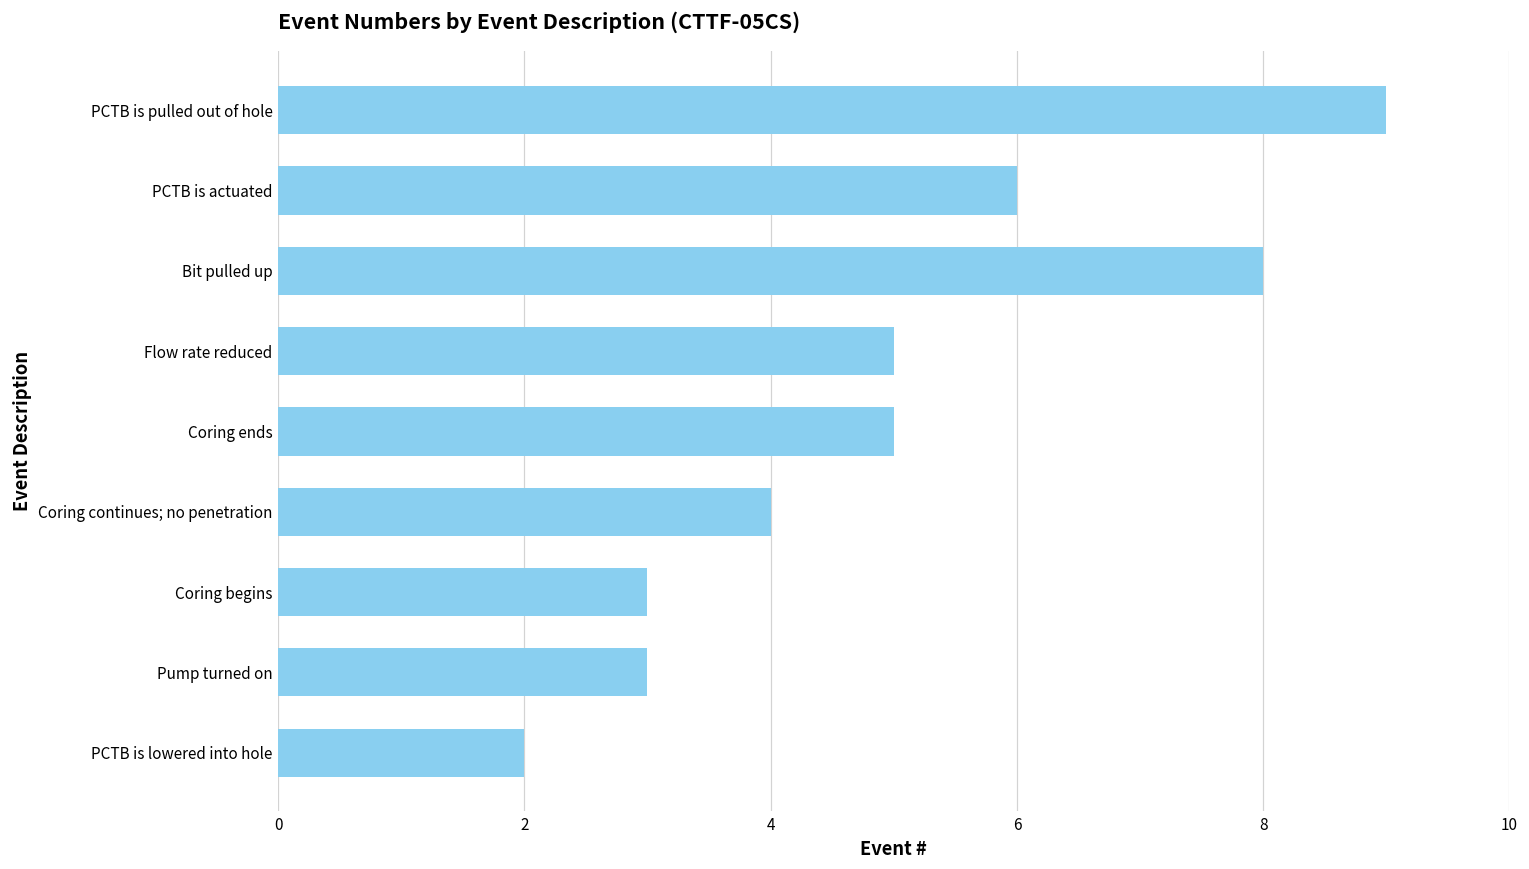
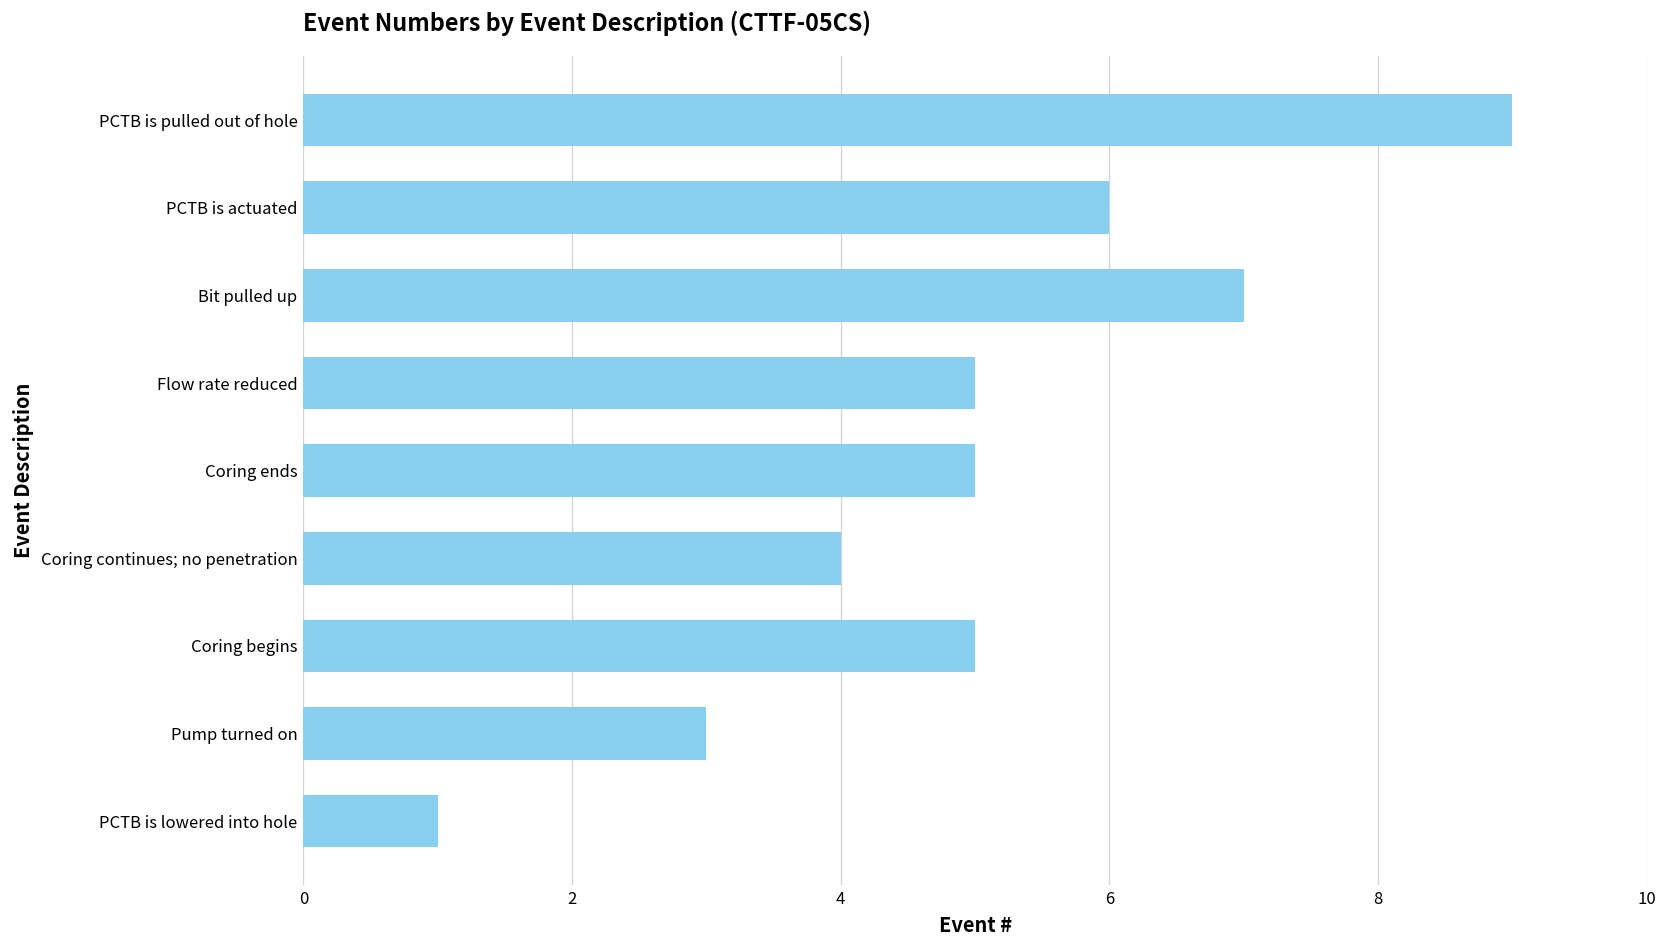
  {
    "PCTB is pulled out of hole": 9,
    "PCTB is actuated": 6,
-   "Bit pulled up": 8,
+   "Bit pulled up": 7,
    "Flow rate reduced": 5,
    "Coring ends": 5,
    "Coring continues; no penetration": 4,
-   "Coring begins": 3,
+   "Coring begins": 5,
    "Pump turned on": 3,
-   "PCTB is lowered into hole": 2
+   "PCTB is lowered into hole": 1
  }
